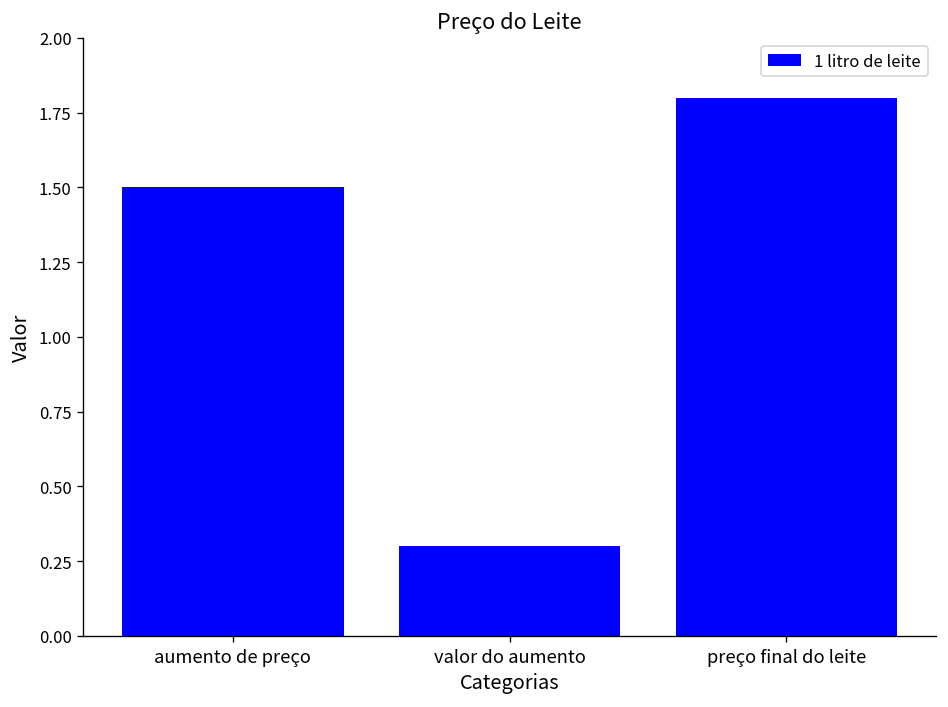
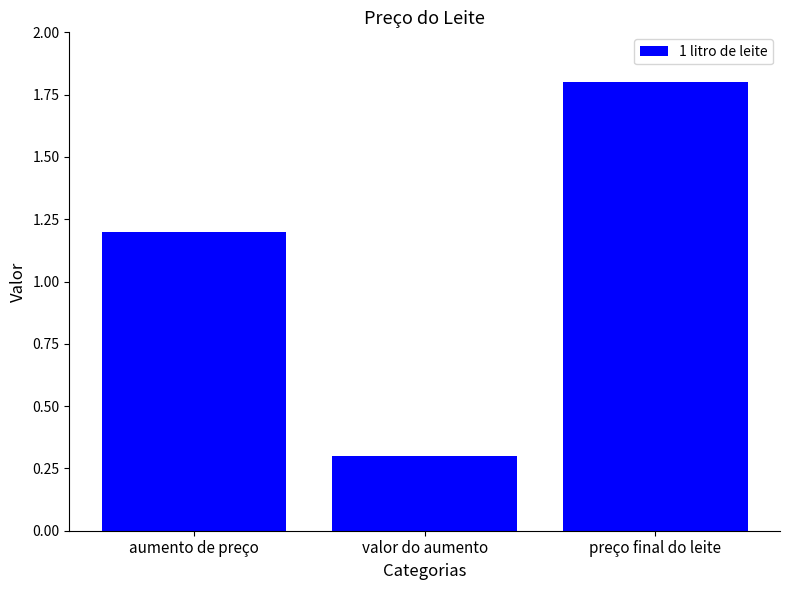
  {
-   "aumento de preço": 1.5,
+   "aumento de preço": 1.2,
    "valor do aumento": 0.3,
    "preço final do leite": 1.8
  }
